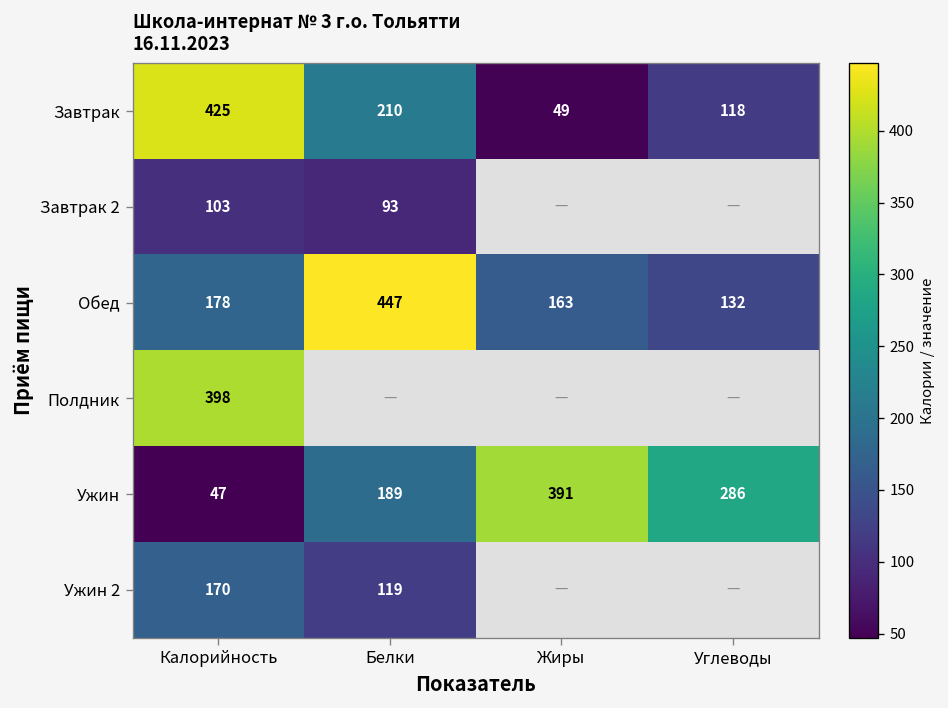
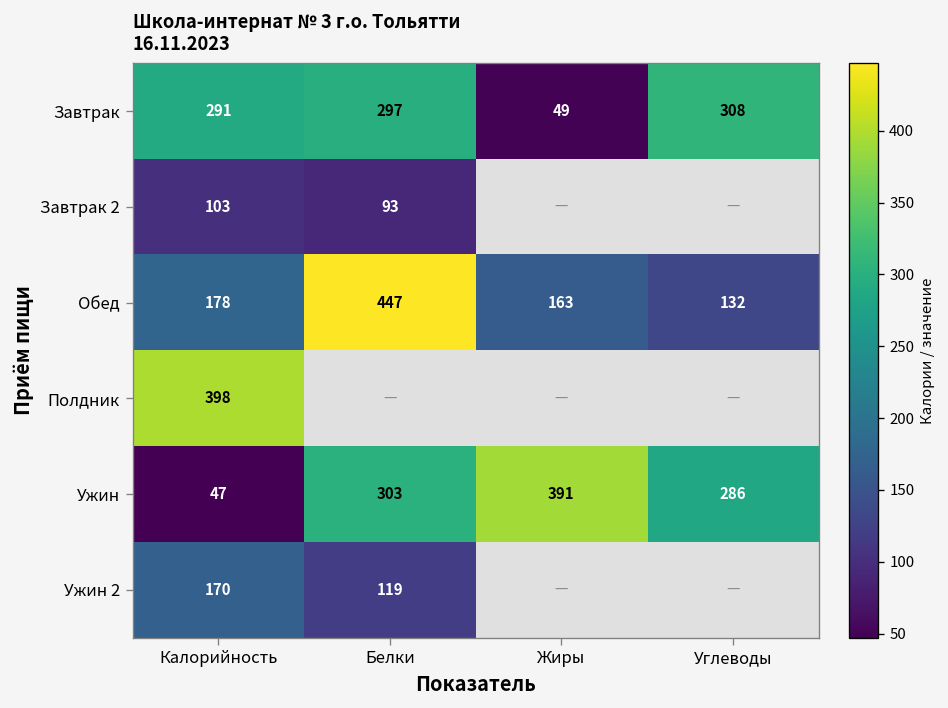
  {
    "Завтрак": {
-     "Калорийность": 425,
-     "Белки": 210,
+     "Калорийность": 291,
+     "Белки": 297,
      "Жиры": 49,
-     "Углеводы": 118
+     "Углеводы": 308
    },
    "Завтрак 2": {
      "Калорийность": 103,
      "Белки": 93
    },
    "Обед": {
      "Калорийность": 178,
      "Белки": 447,
      "Жиры": 163,
      "Углеводы": 132
    },
    "Полдник": {
      "Калорийность": 398
    },
    "Ужин": {
      "Калорийность": 47,
-     "Белки": 189,
+     "Белки": 303,
      "Жиры": 391,
      "Углеводы": 286
    },
    "Ужин 2": {
      "Калорийность": 170,
      "Белки": 119
    }
  }
